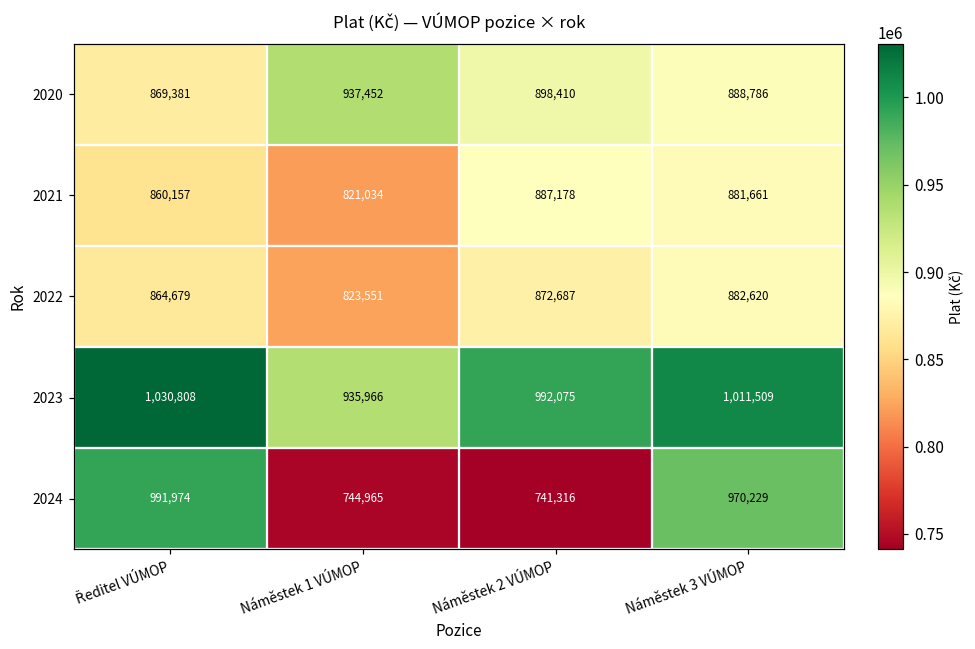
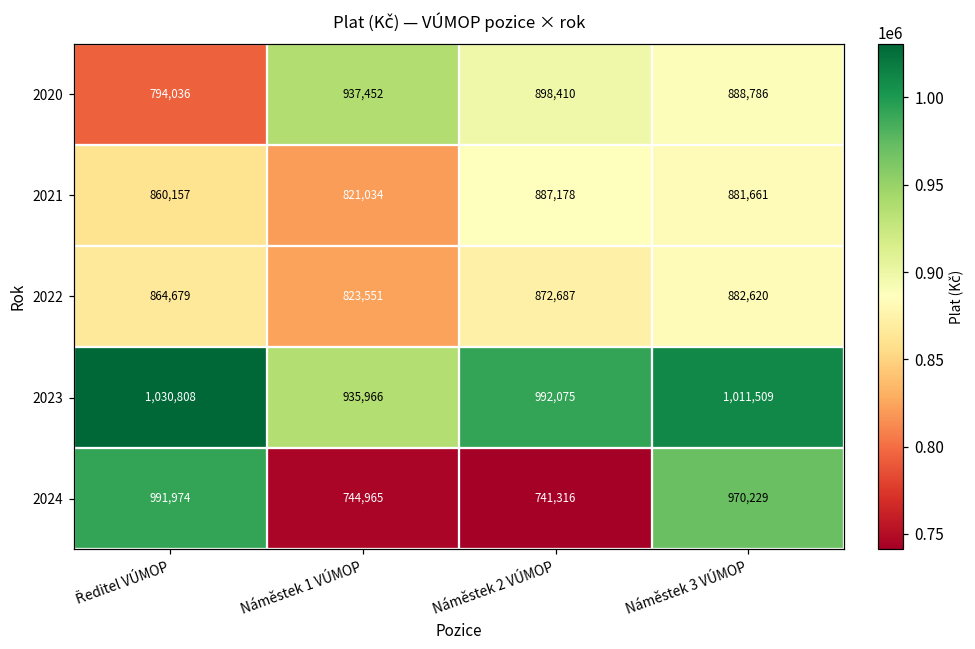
  {
    "2020": {
-     "Ředitel VÚMOP": "869,381",
+     "Ředitel VÚMOP": "794,036",
      "Náměstek 1 VÚMOP": "937,452",
      "Náměstek 2 VÚMOP": "898,410",
      "Náměstek 3 VÚMOP": "888,786"
    },
    "2021": {
      "Ředitel VÚMOP": "860,157",
      "Náměstek 1 VÚMOP": "821,034",
      "Náměstek 2 VÚMOP": "887,178",
      "Náměstek 3 VÚMOP": "881,661"
    },
    "2022": {
      "Ředitel VÚMOP": "864,679",
      "Náměstek 1 VÚMOP": "823,551",
      "Náměstek 2 VÚMOP": "872,687",
      "Náměstek 3 VÚMOP": "882,620"
    },
    "2023": {
      "Ředitel VÚMOP": "1,030,808",
      "Náměstek 1 VÚMOP": "935,966",
      "Náměstek 2 VÚMOP": "992,075",
      "Náměstek 3 VÚMOP": "1,011,509"
    },
    "2024": {
      "Ředitel VÚMOP": "991,974",
      "Náměstek 1 VÚMOP": "744,965",
      "Náměstek 2 VÚMOP": "741,316",
      "Náměstek 3 VÚMOP": "970,229"
    }
  }
